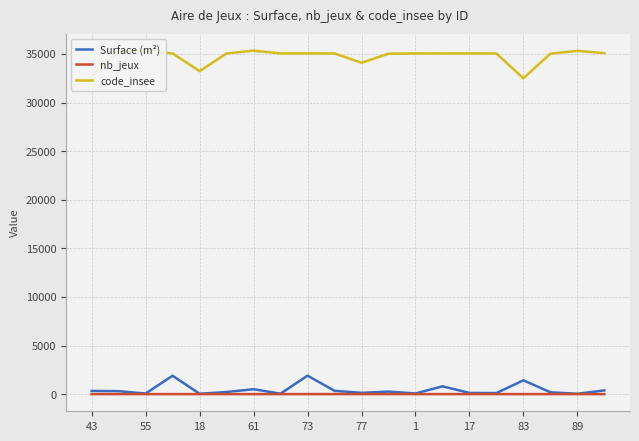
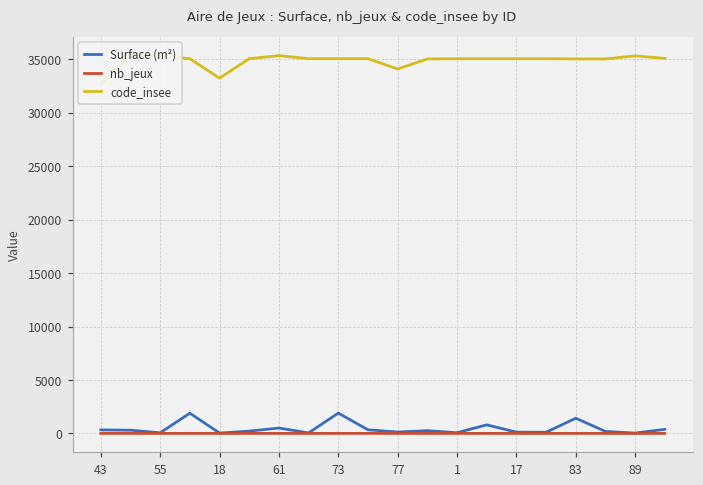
  {
    "Surface (m²)": {
      "43": 0,
      "61": 1000,
      "73": 2000,
      "83": 1000
    },
    "nb_jeux": {
      "43": 0,
      "61": 0,
      "73": 0,
      "83": 0
    },
    "code_insee": {
      "18": 33000,
      "61": 35000,
      "73": 35000,
      "77": 34000,
-     "83": 32000,
+     "83": 35000,
      "89": 35000
    }
  }
